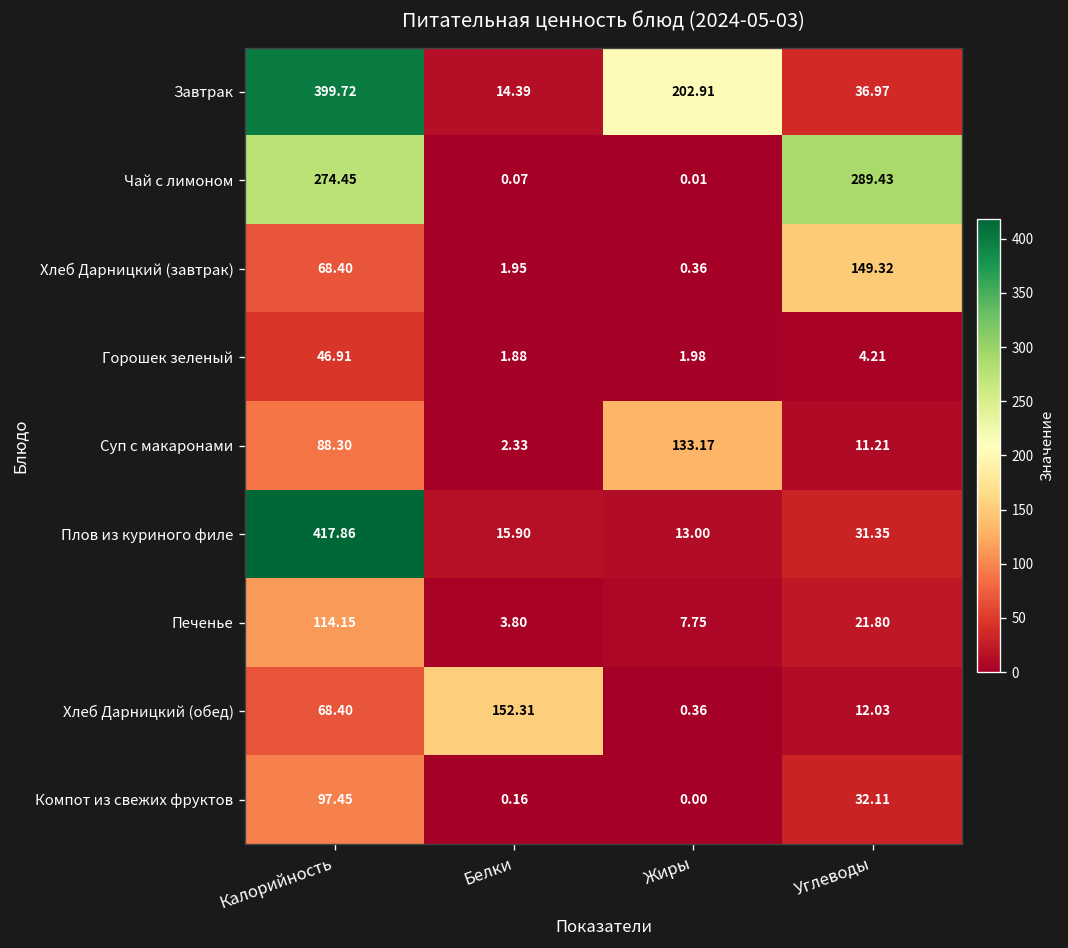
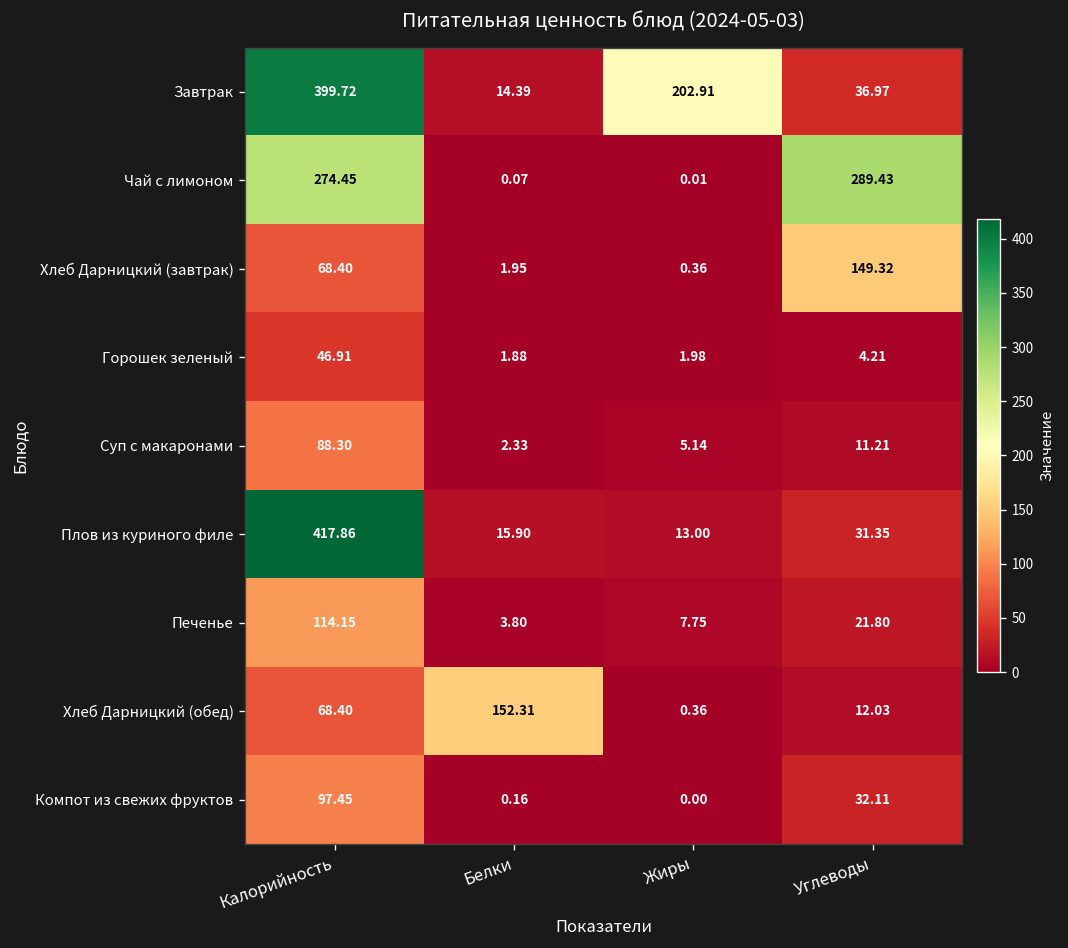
  {
    "Завтрак": {
      "Калорийность": 399.72,
      "Белки": 14.39,
      "Жиры": 202.91,
      "Углеводы": 36.97
    },
    "Чай с лимоном": {
      "Калорийность": 274.45,
      "Белки": 0.07,
      "Жиры": 0.01,
      "Углеводы": 289.43
    },
    "Хлеб Дарницкий (завтрак)": {
      "Калорийность": 68.40,
      "Белки": 1.95,
      "Жиры": 0.36,
      "Углеводы": 149.32
    },
    "Горошек зеленый": {
      "Калорийность": 46.91,
      "Белки": 1.88,
      "Жиры": 1.98,
      "Углеводы": 4.21
    },
    "Суп с макаронами": {
      "Калорийность": 88.30,
      "Белки": 2.33,
-     "Жиры": 133.17,
+     "Жиры": 5.14,
      "Углеводы": 11.21
    },
    "Плов из куриного филе": {
      "Калорийность": 417.86,
      "Белки": 15.90,
      "Жиры": 13.00,
      "Углеводы": 31.35
    },
    "Печенье": {
      "Калорийность": 114.15,
      "Белки": 3.80,
      "Жиры": 7.75,
      "Углеводы": 21.80
    },
    "Хлеб Дарницкий (обед)": {
      "Калорийность": 68.40,
      "Белки": 152.31,
      "Жиры": 0.36,
      "Углеводы": 12.03
    },
    "Компот из свежих фруктов": {
      "Калорийность": 97.45,
      "Белки": 0.16,
      "Жиры": 0.00,
      "Углеводы": 32.11
    }
  }
